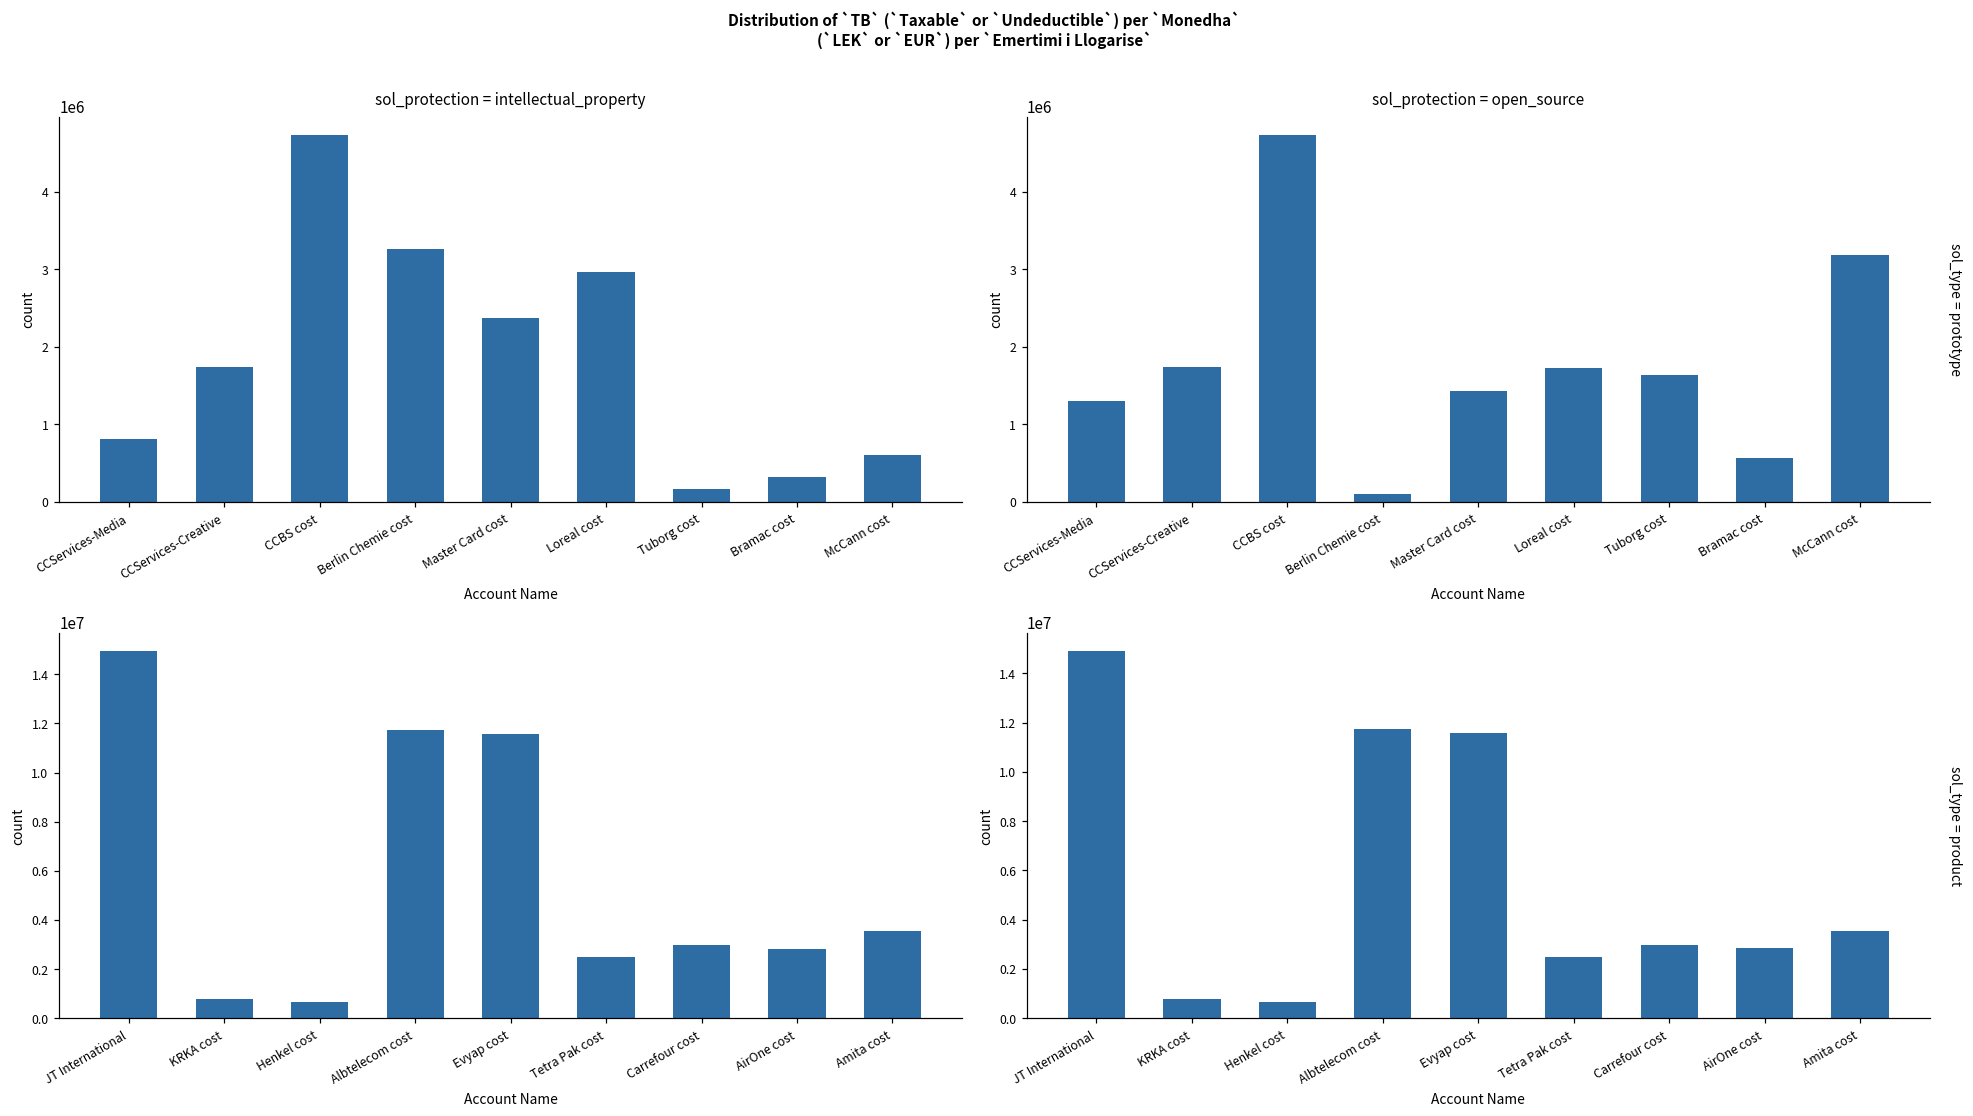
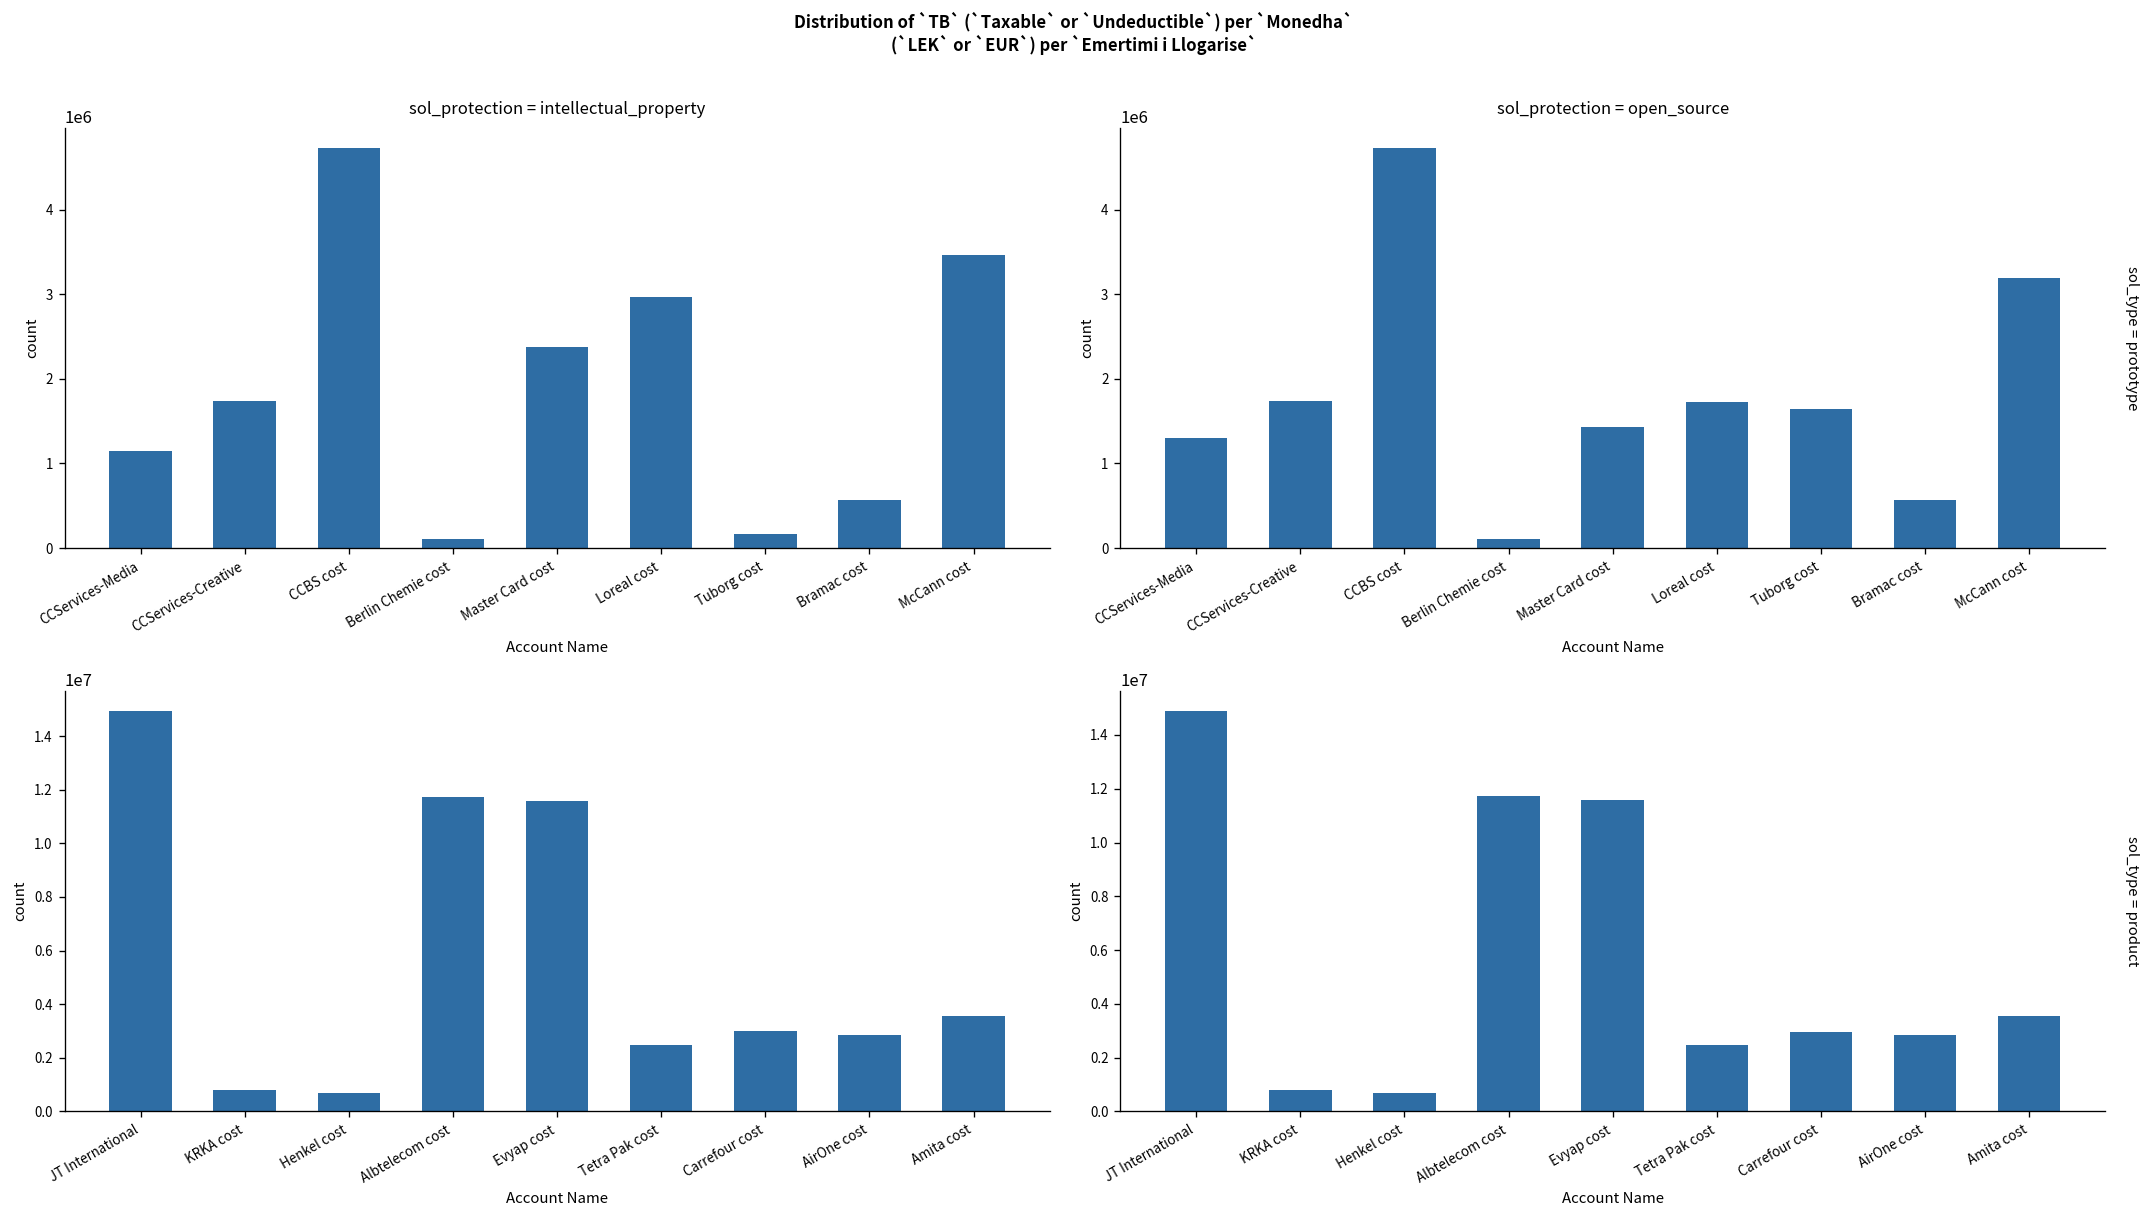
  {
    "sol_protection = intellectual_property": {
-     "CCServices-Media": 800000,
+     "CCServices-Media": 1100000,
      "CCServices-Creative": 1700000,
      "CCBS cost": 4700000,
-     "Berlin Chemie cost": 3300000,
+     "Berlin Chemie cost": 100000,
      "Master Card cost": 2400000,
      "Loreal cost": 3000000,
      "Tuborg cost": 200000,
-     "Bramac cost": 300000,
-     "McCann cost": 600000
+     "Bramac cost": 600000,
+     "McCann cost": 3500000
    },
    "sol_protection = open_source": {
      "CCServices-Media": 1300000,
      "CCServices-Creative": 1700000,
      "CCBS cost": 4700000,
      "Berlin Chemie cost": 100000,
      "Master Card cost": 1400000,
      "Loreal cost": 1700000,
      "Tuborg cost": 1600000,
      "Bramac cost": 600000,
      "McCann cost": 3200000
    }
  }
